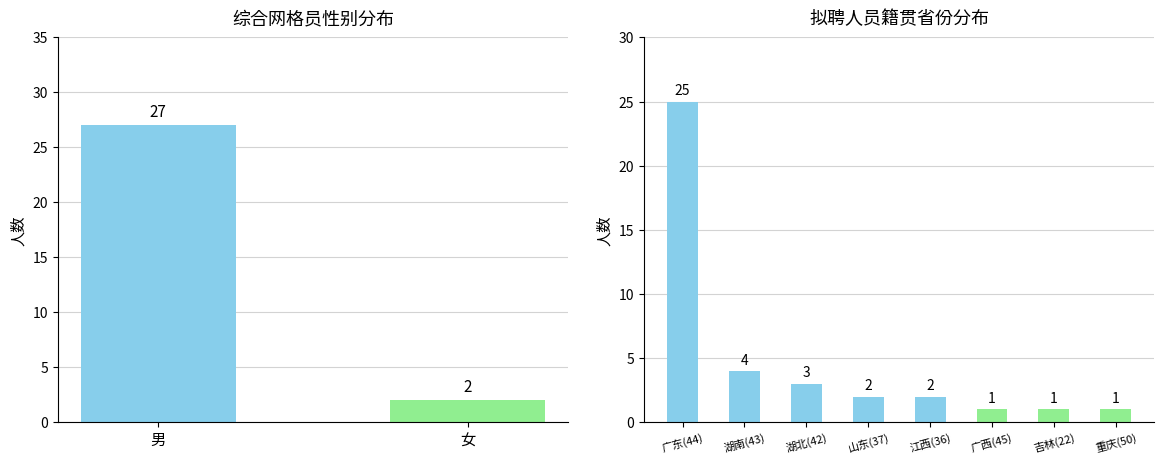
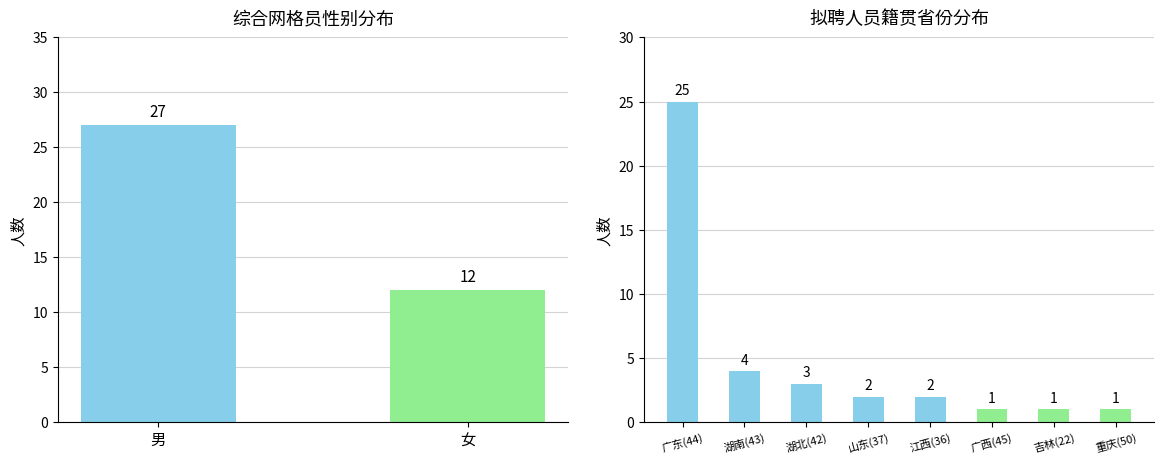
  {
    "综合网格员性别分布": {
      "男": 27,
-     "女": 2
+     "女": 12
    },
    "拟聘人员籍贯省份分布": {
      "广东(44)": 25,
      "湖南(43)": 4,
      "湖北(42)": 3,
      "山东(37)": 2,
      "江西(36)": 2,
      "广西(45)": 1,
      "吉林(22)": 1,
      "重庆(50)": 1
    }
  }
